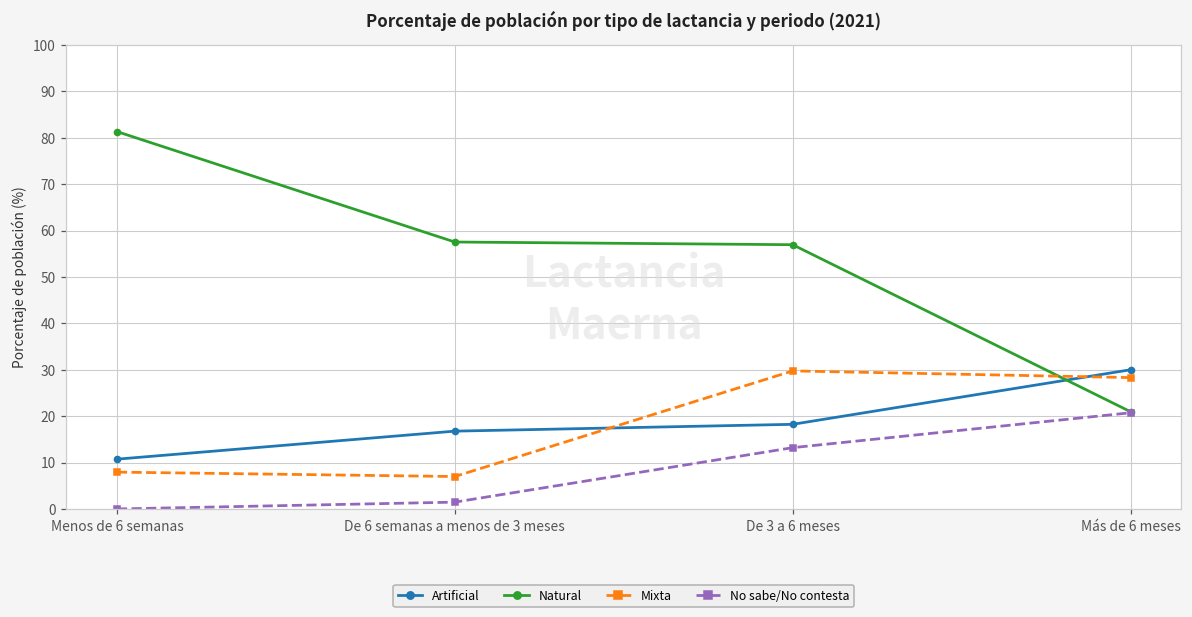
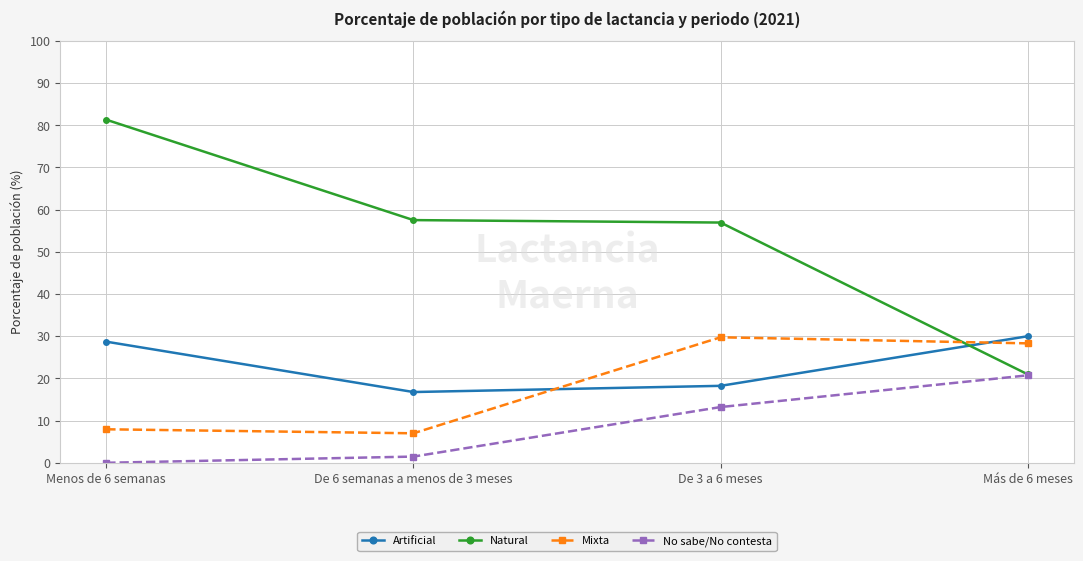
  {
    "Artificial": {
-     "Menos de 6 semanas": 11,
+     "Menos de 6 semanas": 29,
      "De 6 semanas a menos de 3 meses": 17,
      "De 3 a 6 meses": 18,
      "Más de 6 meses": 30
    },
    "Natural": {
      "Menos de 6 semanas": 81,
      "De 6 semanas a menos de 3 meses": 58,
      "De 3 a 6 meses": 57
    },
    "Mixta": {
      "Menos de 6 semanas": 8,
      "De 6 semanas a menos de 3 meses": 7,
      "De 3 a 6 meses": 30,
      "Más de 6 meses": 28
    },
    "No sabe/No contesta": {
      "Menos de 6 semanas": 0,
      "De 6 semanas a menos de 3 meses": 1,
      "De 3 a 6 meses": 13
    }
  }
